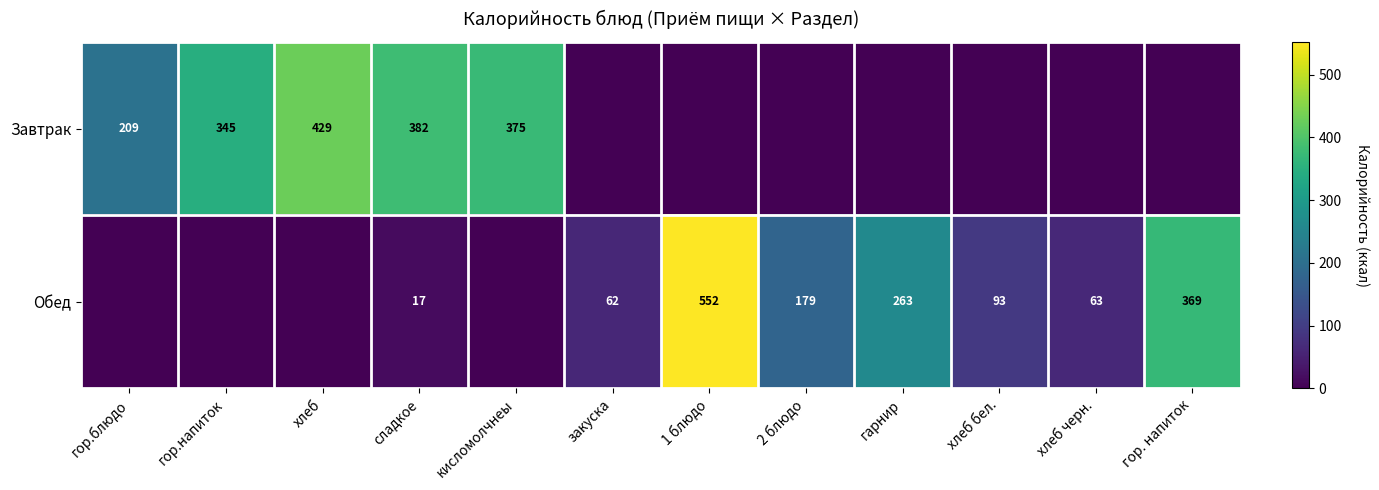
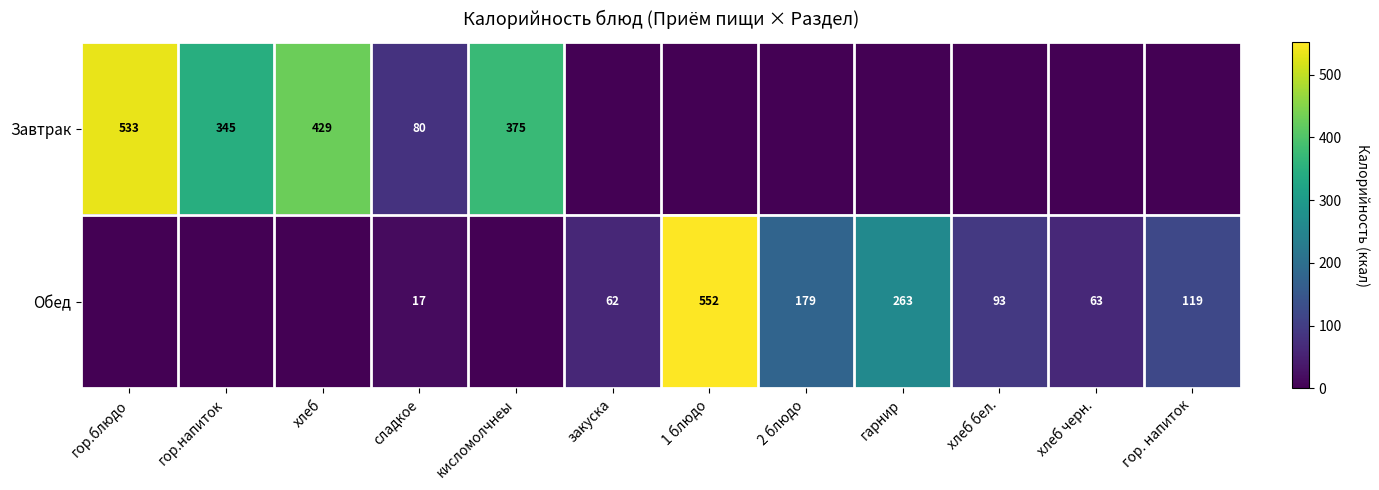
  {
    "Завтрак": {
-     "гор.блюдо": 209,
+     "гор.блюдо": 533,
      "гор.напиток": 345,
      "хлеб": 429,
-     "сладкое": 382,
+     "сладкое": 80,
      "кисломолчнеы": 375
    },
    "Обед": {
      "сладкое": 17,
      "закуска": 62,
      "1 блюдо": 552,
      "2 блюдо": 179,
      "гарнир": 263,
      "хлеб бел.": 93,
      "хлеб черн.": 63,
-     "гор. напиток": 369
+     "гор. напиток": 119
    }
  }
